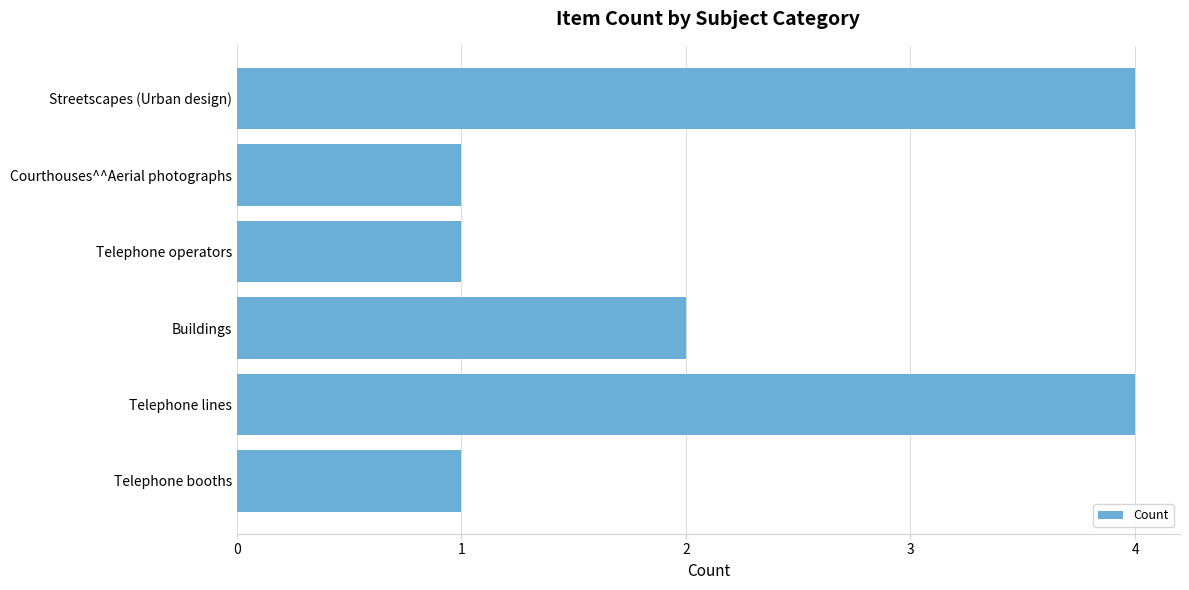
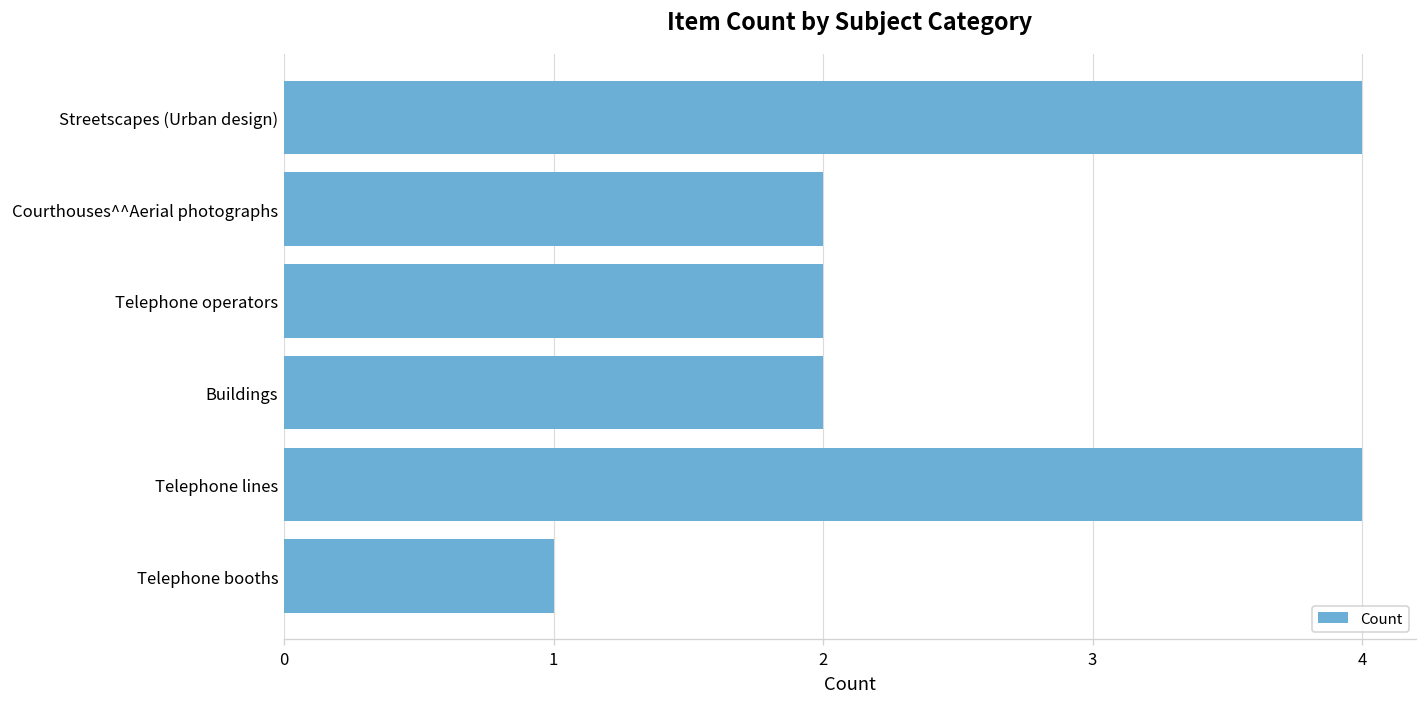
  {
    "Streetscapes (Urban design)": 4,
-   "Courthouses^^Aerial photographs": 1,
-   "Telephone operators": 1,
+   "Courthouses^^Aerial photographs": 2,
+   "Telephone operators": 2,
    "Buildings": 2,
    "Telephone lines": 4,
    "Telephone booths": 1
  }
